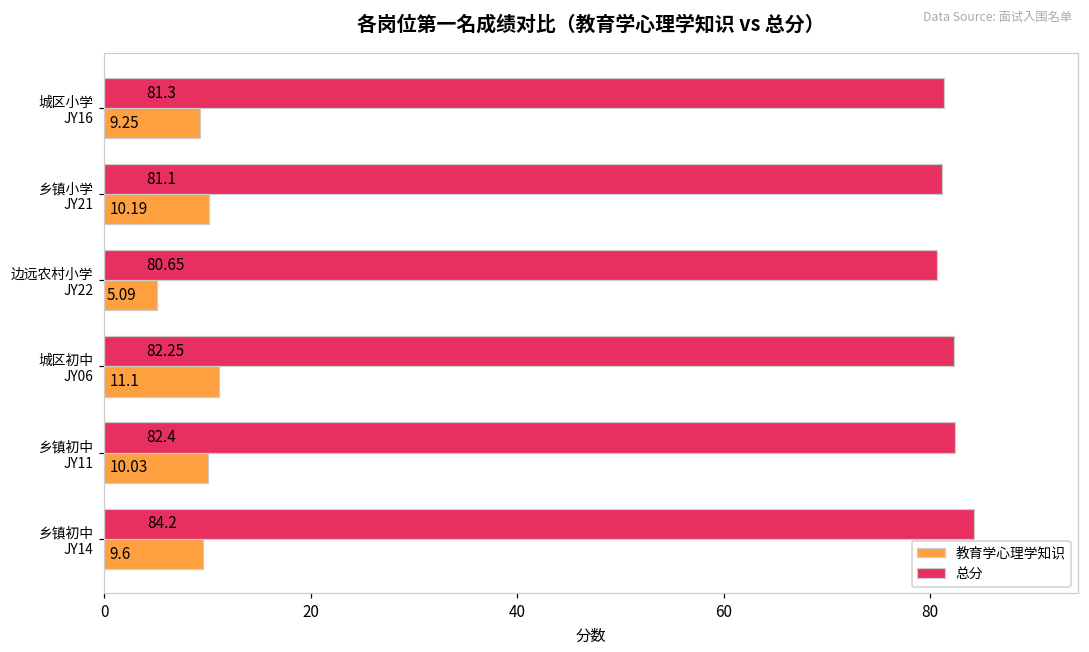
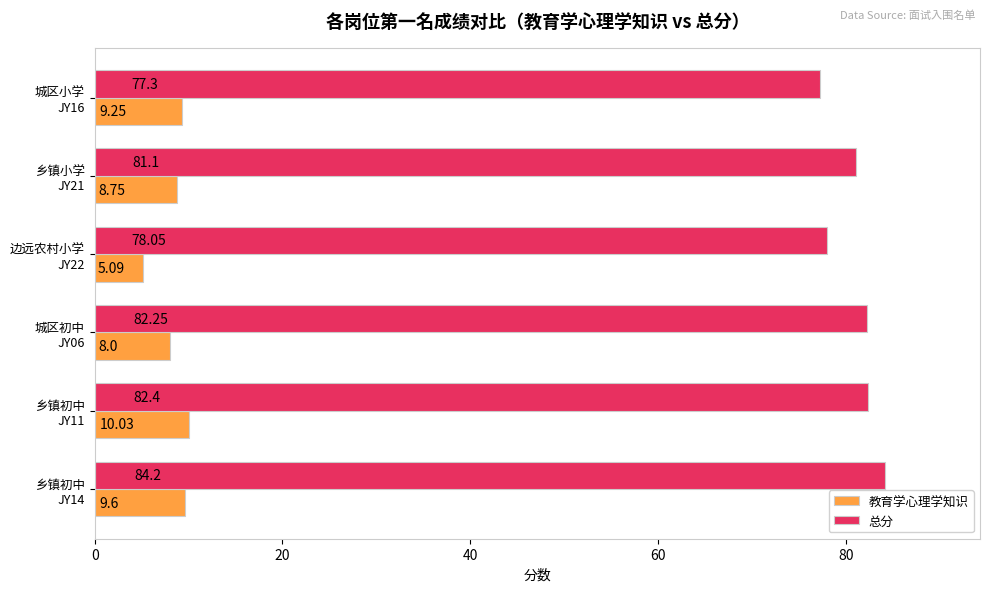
  {
    "教育学心理学知识": {
      "城区小学 JY16": 9.25,
-     "乡镇小学 JY21": 10.19,
+     "乡镇小学 JY21": 8.75,
      "边远农村小学 JY22": 5.09,
-     "城区初中 JY06": 11.1,
+     "城区初中 JY06": 8.0,
      "乡镇初中 JY11": 10.03,
      "乡镇初中 JY14": 9.6
    },
    "总分": {
-     "城区小学 JY16": 81.3,
+     "城区小学 JY16": 77.3,
      "乡镇小学 JY21": 81.1,
-     "边远农村小学 JY22": 80.65,
+     "边远农村小学 JY22": 78.05,
      "城区初中 JY06": 82.25,
      "乡镇初中 JY11": 82.4,
      "乡镇初中 JY14": 84.2
    }
  }
